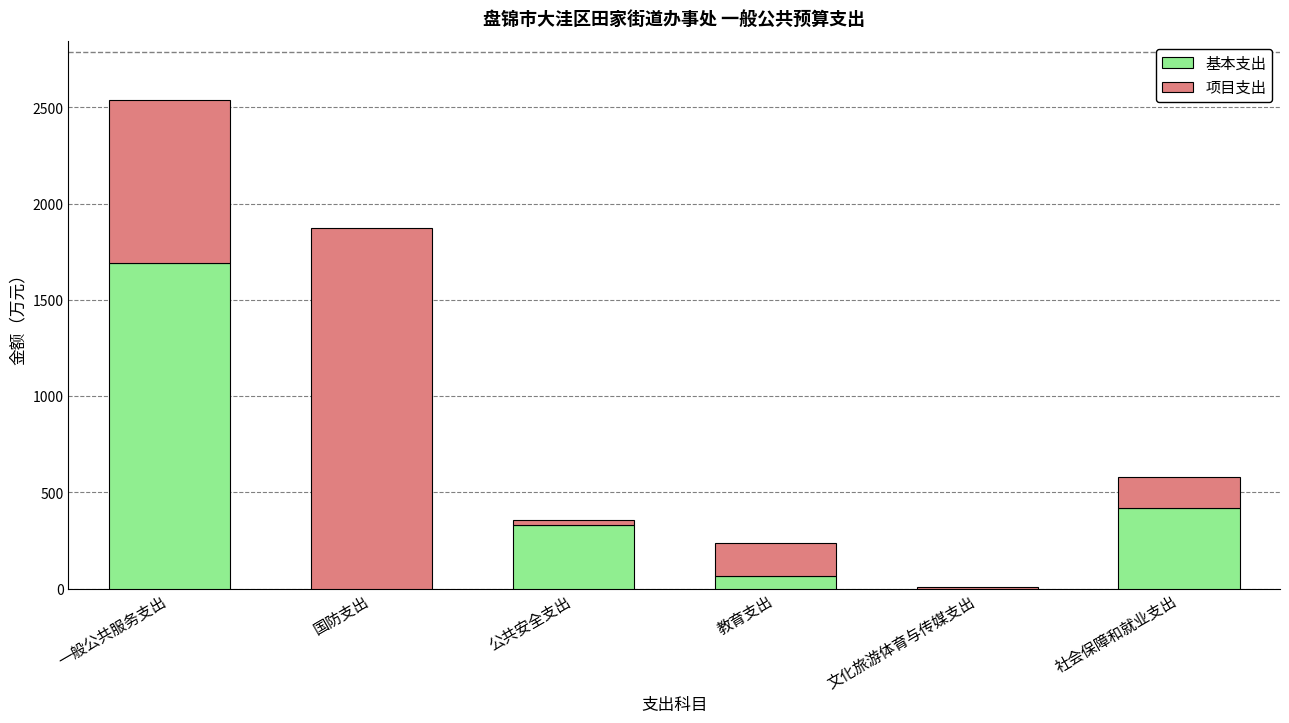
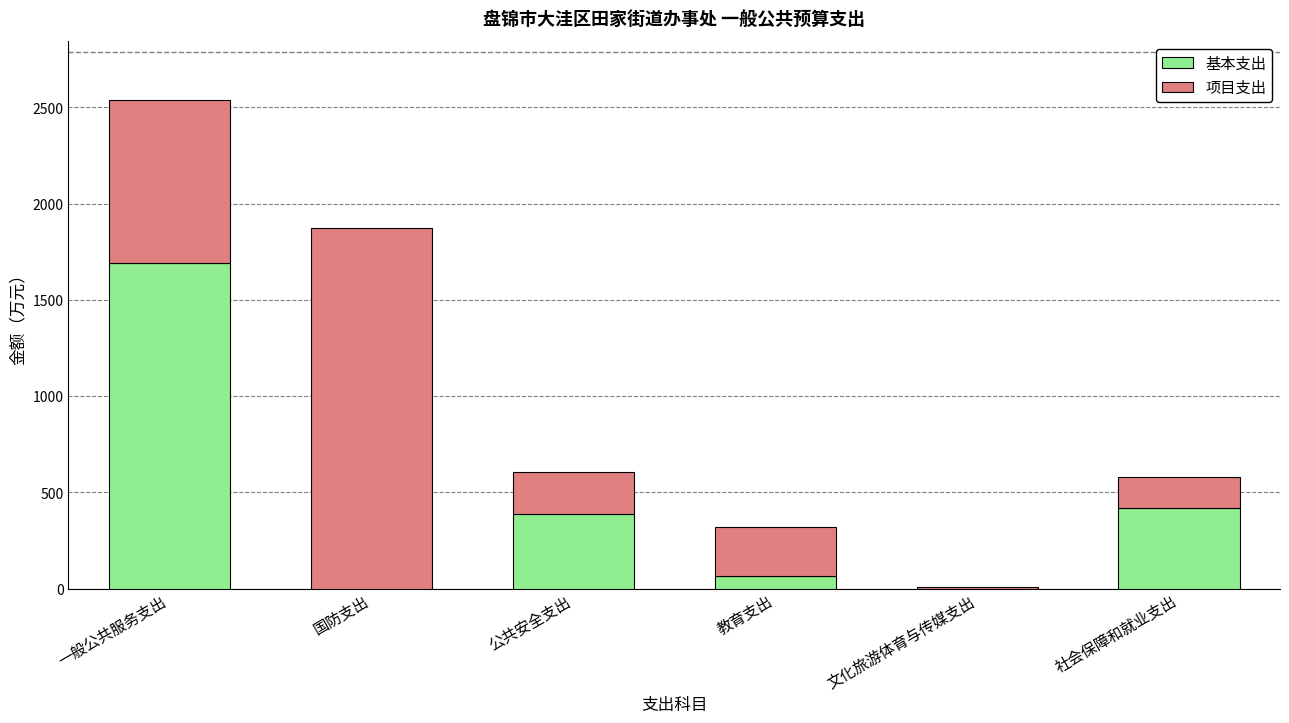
  {
    "基本支出": {
      "一般公共服务支出": 1690,
      "国防支出": 0,
-     "公共安全支出": 330,
+     "公共安全支出": 390,
      "教育支出": 60,
      "文化旅游体育与传媒支出": 0,
      "社会保障和就业支出": 420
    },
    "项目支出": {
      "一般公共服务支出": 850,
      "国防支出": 1870,
-     "公共安全支出": 30,
-     "教育支出": 170,
+     "公共安全支出": 220,
+     "教育支出": 260,
      "社会保障和就业支出": 160
    }
  }
